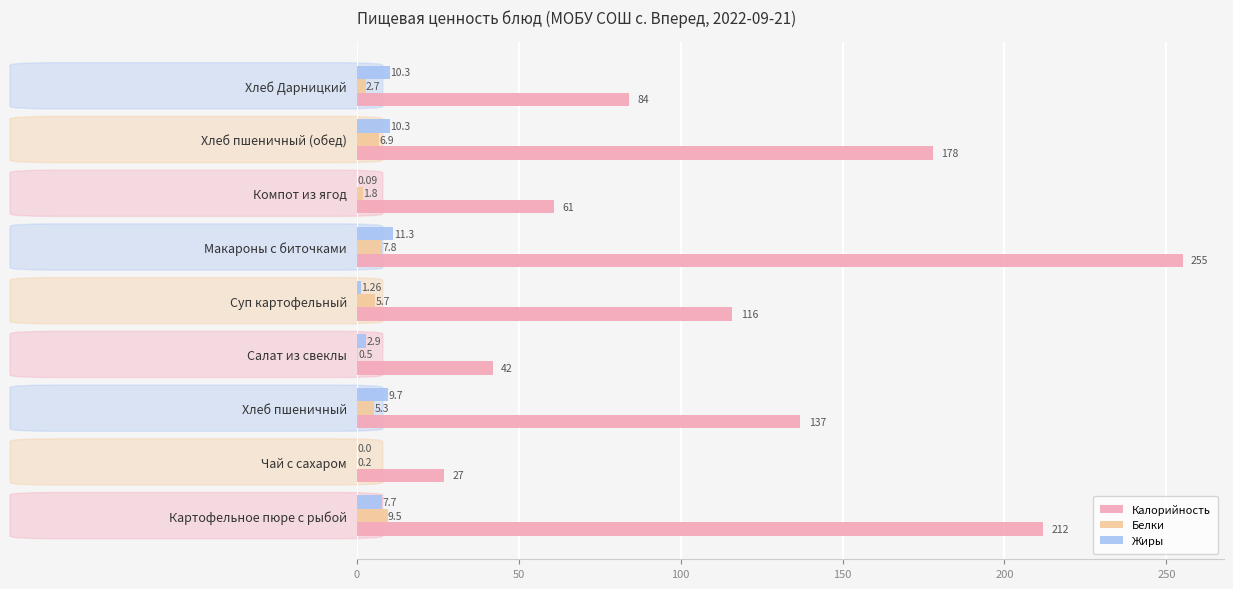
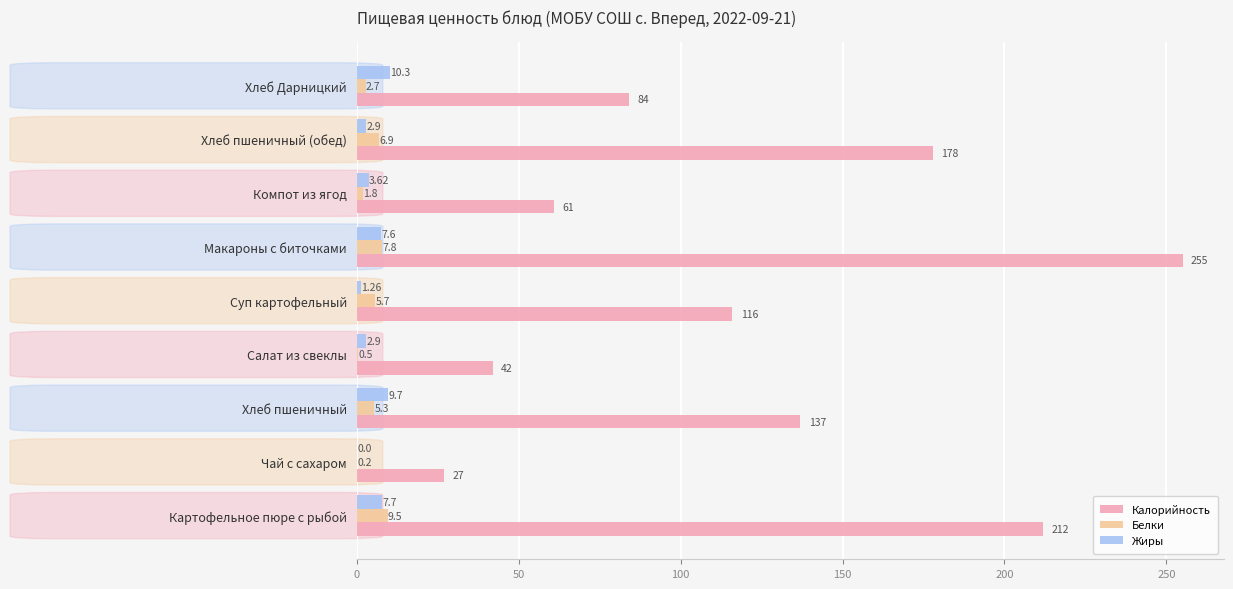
  {
    "Жиры": {
      "Хлеб Дарницкий": 10.3,
-     "Хлеб пшеничный (обед)": 10.3,
-     "Компот из ягод": 0.09,
-     "Макароны с биточками": 11.3,
+     "Хлеб пшеничный (обед)": 2.9,
+     "Компот из ягод": 3.62,
+     "Макароны с биточками": 7.6,
      "Суп картофельный": 1.26,
      "Салат из свеклы": 2.9,
      "Хлеб пшеничный": 9.7,
      "Чай с сахаром": 0.0,
      "Картофельное пюре с рыбой": 7.7
    }
  }
